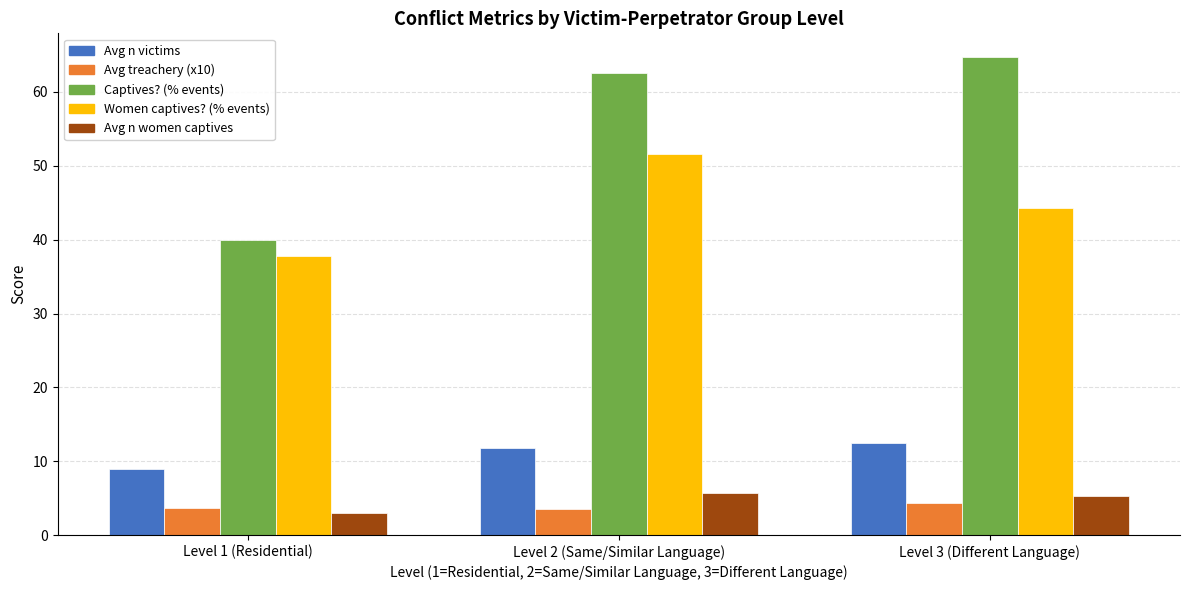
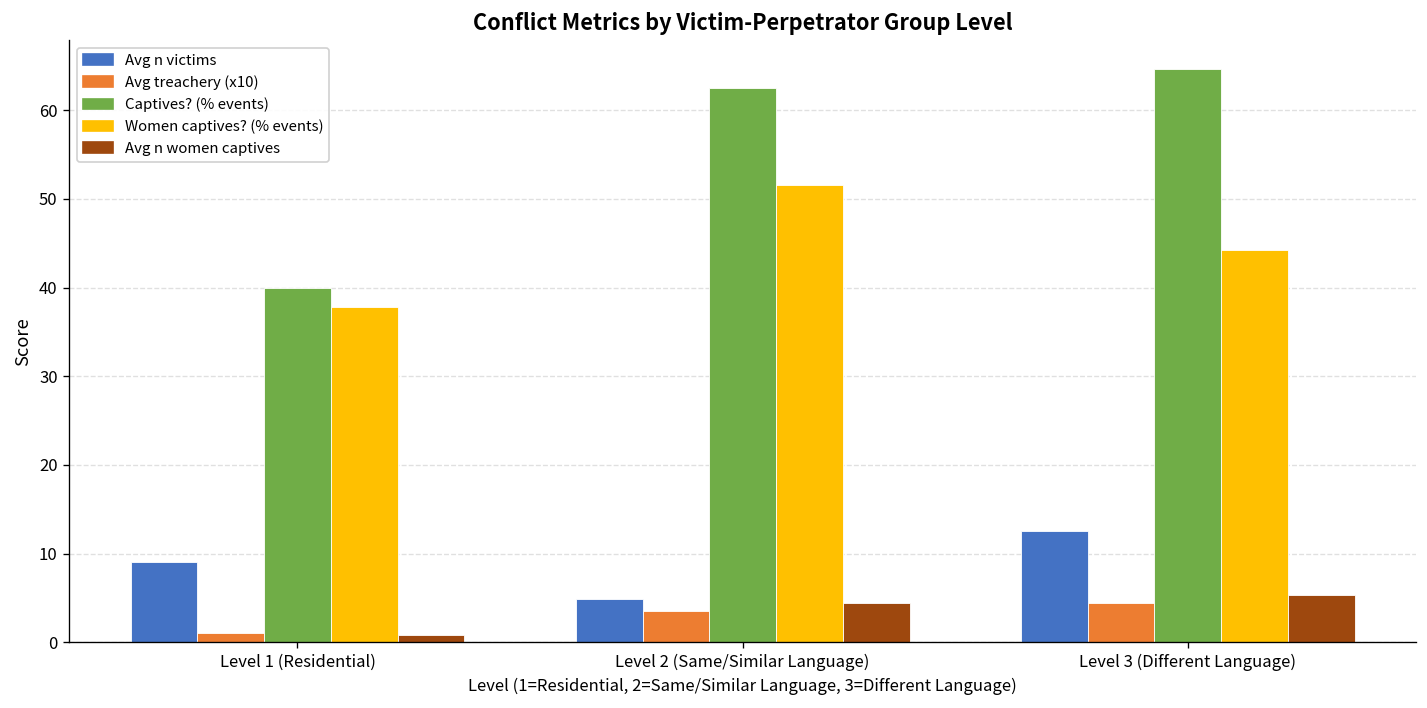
  {
    "Avg n victims": {
      "Level 1 (Residential)": 9,
-     "Level 2 (Same/Similar Language)": 12,
+     "Level 2 (Same/Similar Language)": 5,
      "Level 3 (Different Language)": 13
    },
    "Avg treachery (x10)": {
-     "Level 1 (Residential)": 4,
+     "Level 1 (Residential)": 1,
      "Level 2 (Same/Similar Language)": 4,
      "Level 3 (Different Language)": 4
    },
    "Captives? (% events)": {
      "Level 1 (Residential)": 40,
      "Level 2 (Same/Similar Language)": 63,
      "Level 3 (Different Language)": 65
    },
    "Women captives? (% events)": {
      "Level 1 (Residential)": 38,
      "Level 2 (Same/Similar Language)": 52,
      "Level 3 (Different Language)": 44
    },
    "Avg n women captives": {
-     "Level 1 (Residential)": 3,
-     "Level 2 (Same/Similar Language)": 6,
+     "Level 1 (Residential)": 1,
+     "Level 2 (Same/Similar Language)": 4,
      "Level 3 (Different Language)": 5
    }
  }
